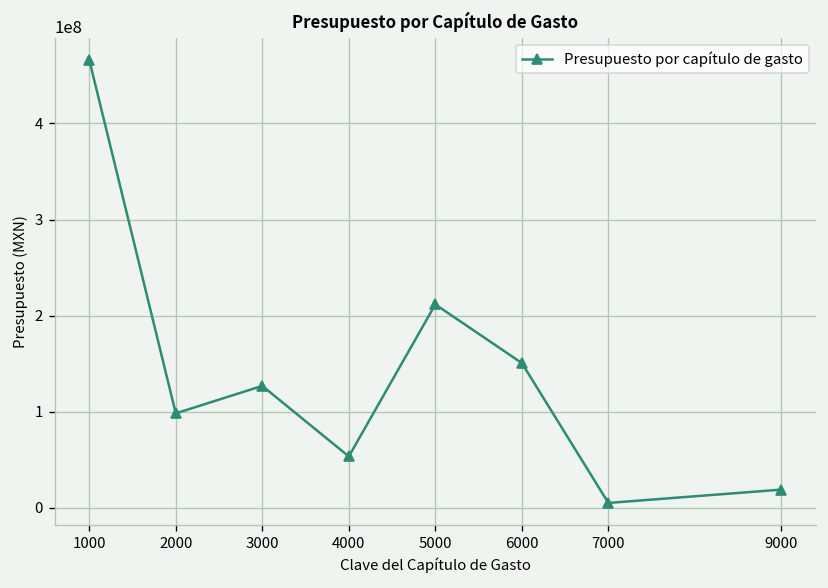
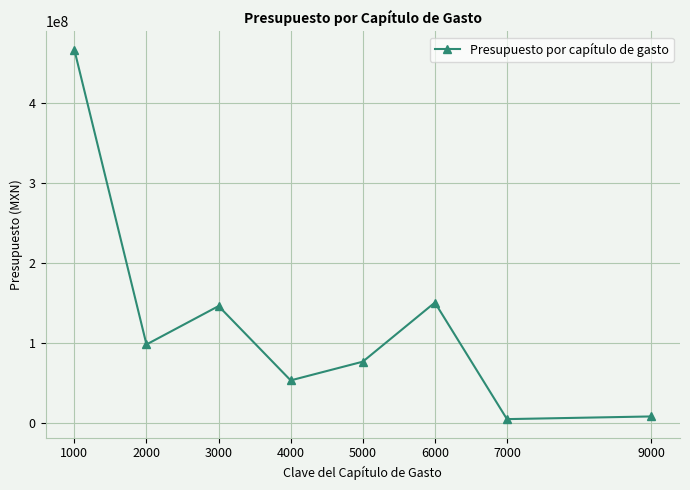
  {
    "1000": 470000000,
    "2000": 100000000,
-   "3000": 130000000,
+   "3000": 150000000,
    "4000": 50000000,
-   "5000": 210000000,
+   "5000": 80000000,
    "6000": 150000000,
    "7000": 0,
-   "9000": 20000000
+   "9000": 10000000
  }
